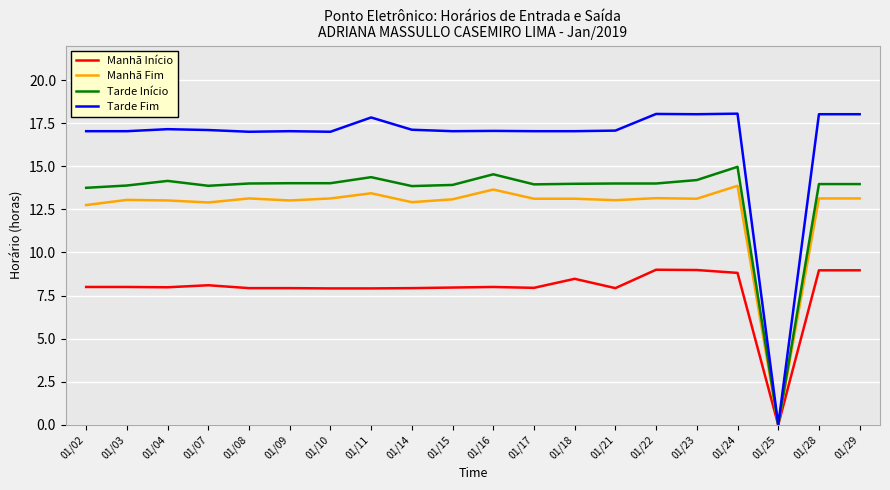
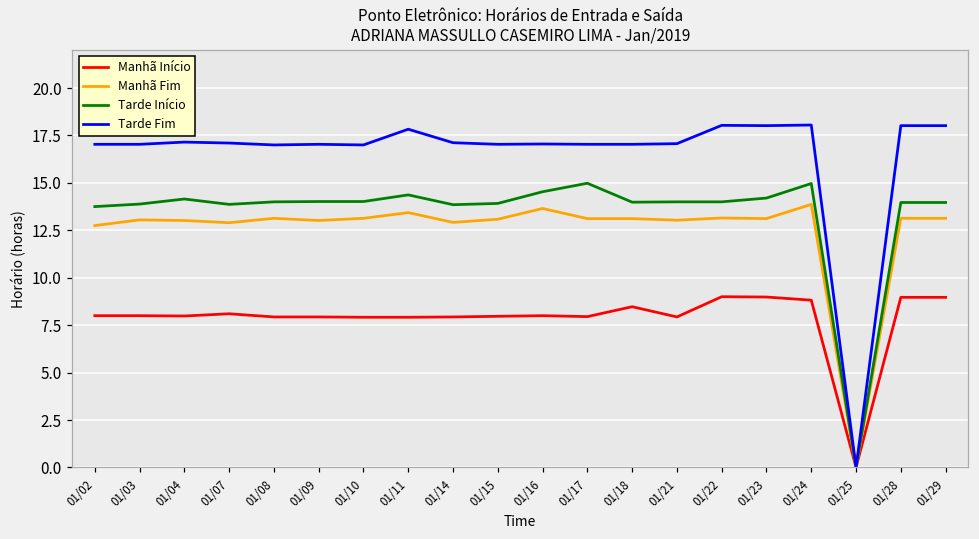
  {
    "Manhã Início": {
      "01/02": 8.0,
      "01/03": 8.0,
      "01/04": 8.0,
      "01/07": 8.1,
      "01/08": 7.9,
      "01/09": 7.9,
      "01/10": 7.9,
      "01/11": 7.9,
      "01/14": 7.9,
      "01/15": 8.0,
      "01/16": 8.0,
      "01/17": 8.0,
      "01/18": 8.5,
      "01/21": 7.9,
      "01/22": 9.0,
      "01/23": 9.0,
      "01/24": 8.8,
      "01/28": 9.0,
      "01/29": 9.0
    },
    "Manhã Fim": {
      "01/02": 12.8,
      "01/03": 13.1,
      "01/04": 13.0,
      "01/07": 12.9,
      "01/08": 13.1,
      "01/09": 13.0,
      "01/10": 13.1,
      "01/11": 13.4,
      "01/14": 12.9,
      "01/15": 13.1,
      "01/16": 13.7,
      "01/17": 13.1,
      "01/18": 13.1,
      "01/21": 13.0,
      "01/22": 13.2,
      "01/23": 13.1,
      "01/24": 13.9,
      "01/28": 13.1,
      "01/29": 13.1
    },
    "Tarde Início": {
      "01/02": 13.8,
      "01/03": 13.9,
      "01/04": 14.2,
      "01/07": 13.9,
      "01/08": 14.0,
      "01/09": 14.0,
      "01/10": 14.0,
      "01/11": 14.4,
      "01/14": 13.9,
      "01/15": 13.9,
      "01/16": 14.5,
-     "01/17": 14.0,
+     "01/17": 15.0,
      "01/18": 14.0,
      "01/21": 14.0,
      "01/22": 14.0,
      "01/23": 14.2,
      "01/24": 15.0,
      "01/28": 14.0,
      "01/29": 14.0
    },
    "Tarde Fim": {
      "01/02": 17.0,
      "01/03": 17.0,
      "01/04": 17.2,
      "01/07": 17.1,
      "01/08": 17.0,
      "01/09": 17.0,
      "01/10": 17.0,
      "01/11": 17.8,
      "01/14": 17.1,
      "01/15": 17.0,
      "01/16": 17.1,
      "01/17": 17.0,
      "01/18": 17.0,
      "01/21": 17.1,
      "01/22": 18.0,
      "01/23": 18.0,
      "01/24": 18.1,
      "01/28": 18.0,
      "01/29": 18.0
    }
  }
